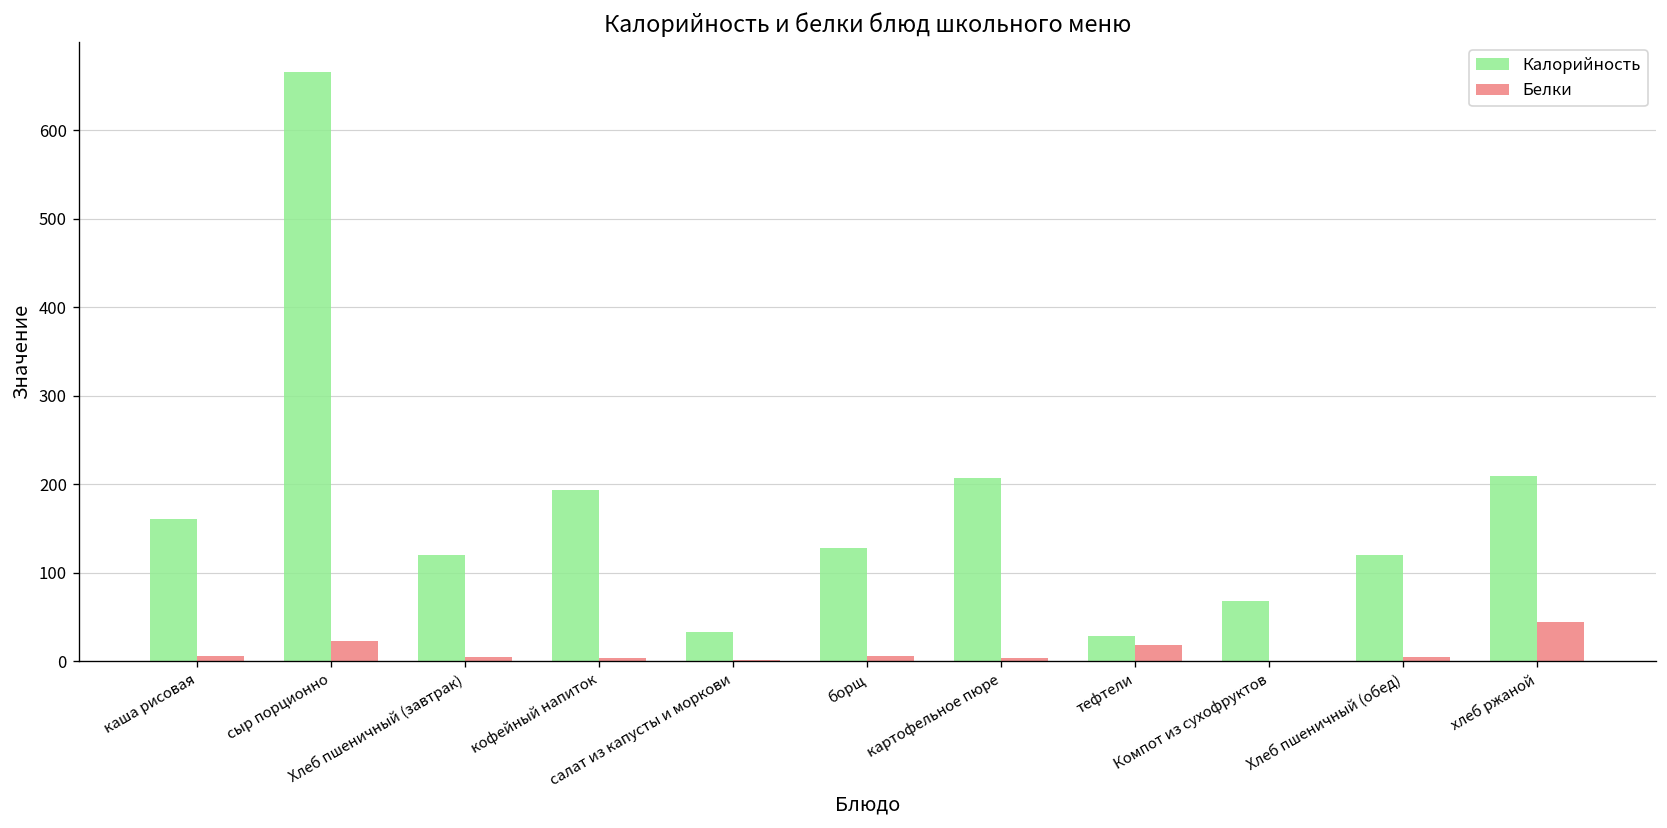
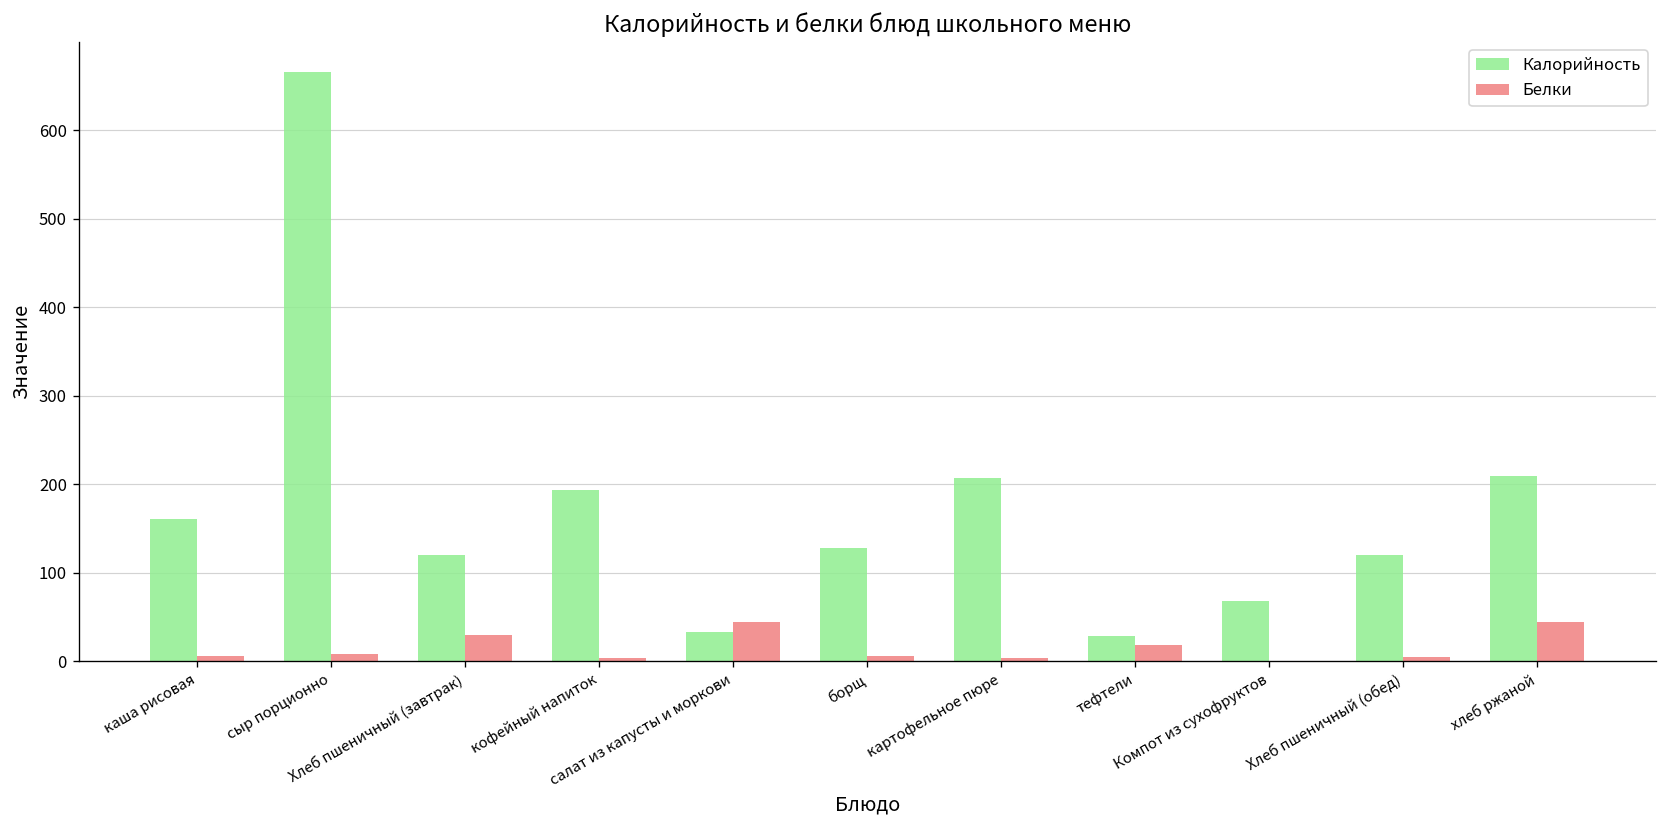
  {
    "Калорийность": {
      "каша рисовая": 160,
      "сыр порционно": 670,
      "Хлеб пшеничный (завтрак)": 120,
      "кофейный напиток": 190,
      "салат из капусты и моркови": 30,
      "борщ": 130,
      "картофельное пюре": 210,
      "тефтели": 30,
      "Компот из сухофруктов": 70,
      "Хлеб пшеничный (обед)": 120,
      "хлеб ржаной": 210
    },
    "Белки": {
      "каша рисовая": 10,
-     "сыр порционно": 20,
-     "Хлеб пшеничный (завтрак)": 0,
-     "салат из капусты и моркови": 0,
+     "сыр порционно": 10,
+     "Хлеб пшеничный (завтрак)": 30,
+     "салат из капусты и моркови": 40,
      "борщ": 10,
      "тефтели": 20,
      "Компот из сухофруктов": 0,
      "Хлеб пшеничный (обед)": 0,
      "хлеб ржаной": 40
    }
  }
